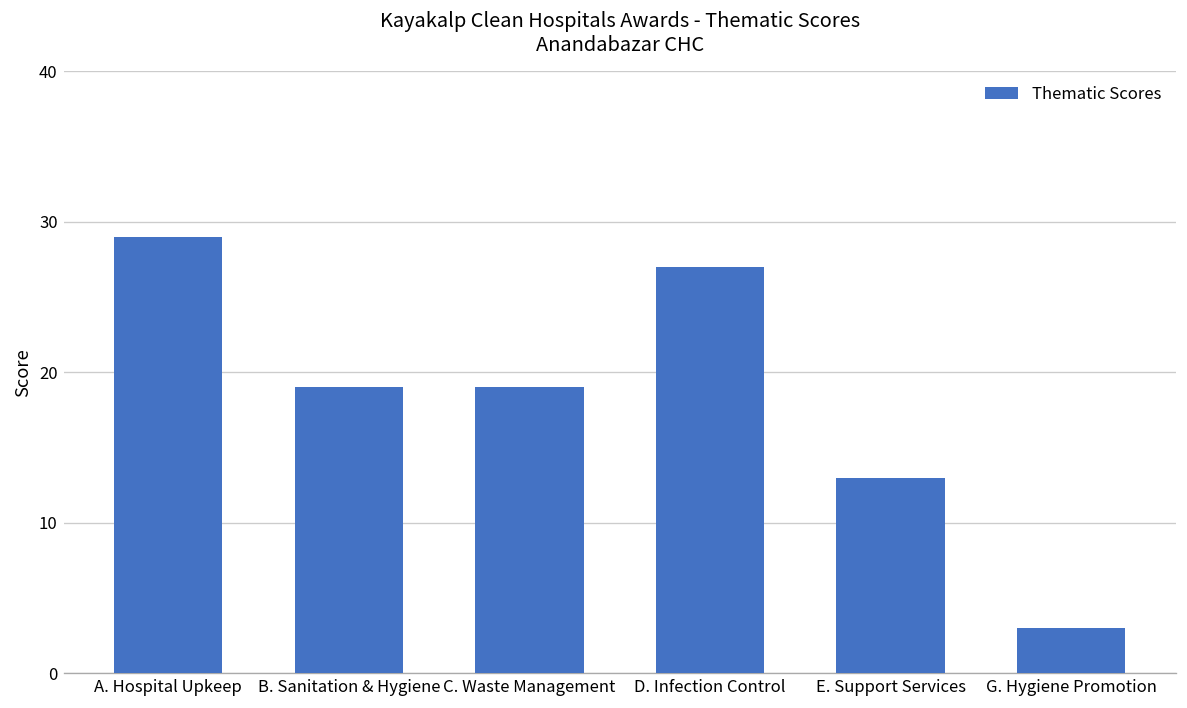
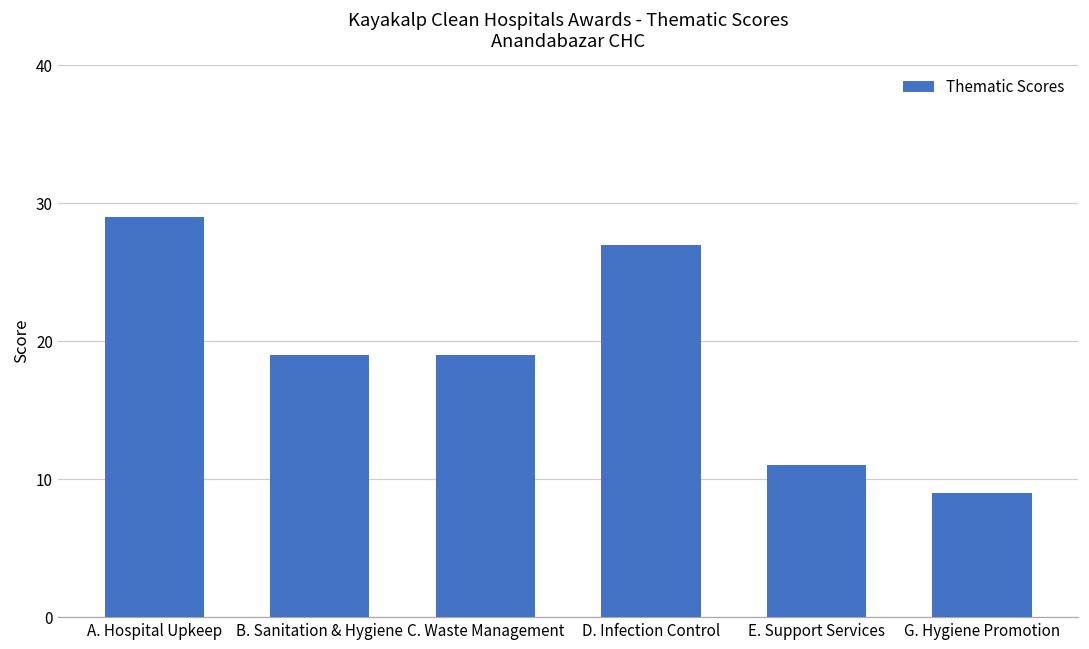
  {
    "A. Hospital Upkeep": 29,
    "B. Sanitation & Hygiene": 19,
    "C. Waste Management": 19,
    "D. Infection Control": 27,
-   "E. Support Services": 13,
-   "G. Hygiene Promotion": 3
+   "E. Support Services": 11,
+   "G. Hygiene Promotion": 9
  }
